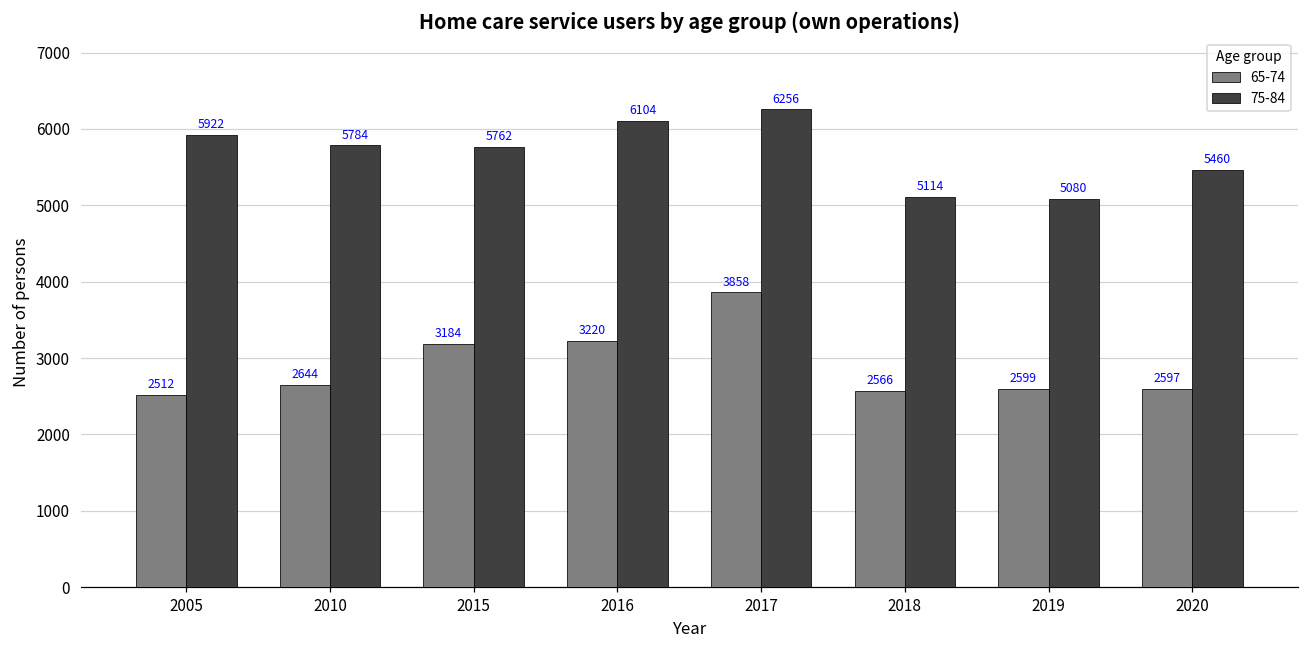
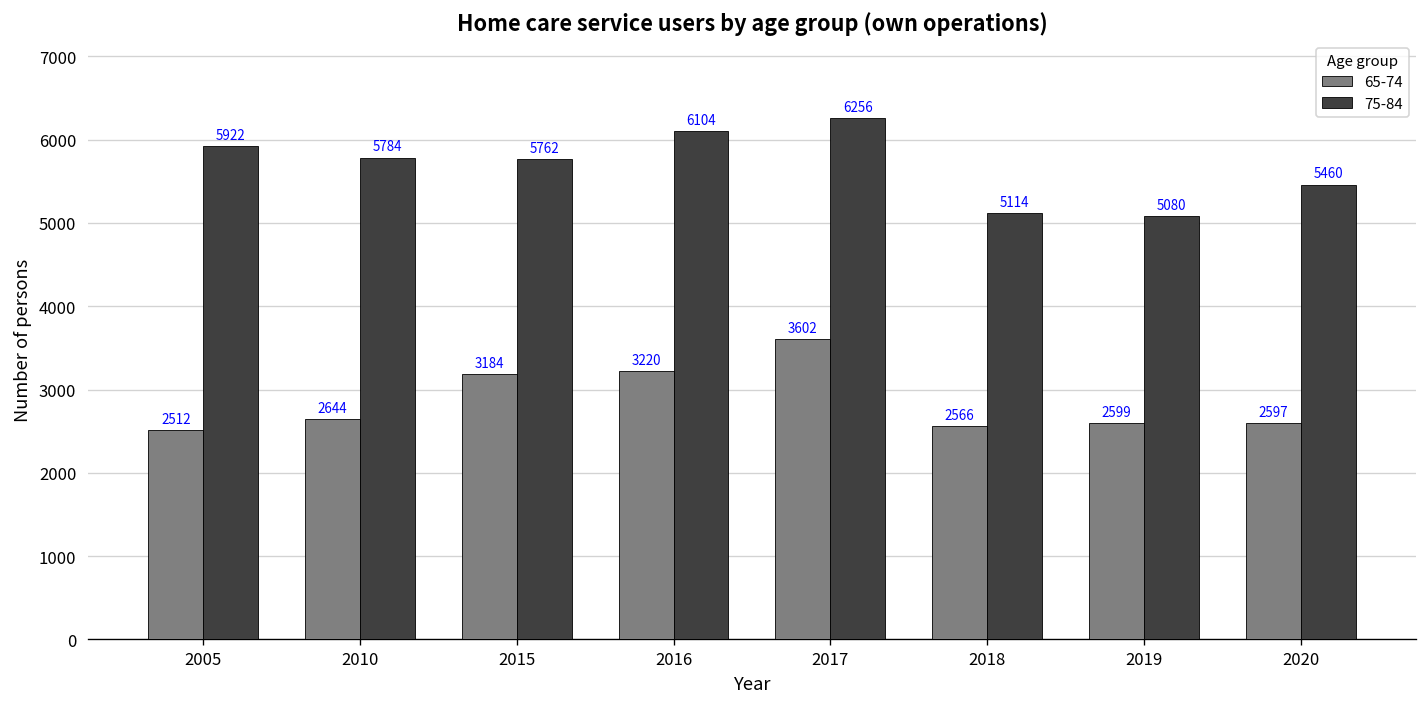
  {
    "65-74": {
      "2005": 2512,
      "2010": 2644,
      "2015": 3184,
      "2016": 3220,
-     "2017": 3858,
+     "2017": 3602,
      "2018": 2566,
      "2019": 2599,
      "2020": 2597
    },
    "75-84": {
      "2005": 5922,
      "2010": 5784,
      "2015": 5762,
      "2016": 6104,
      "2017": 6256,
      "2018": 5114,
      "2019": 5080,
      "2020": 5460
    }
  }
